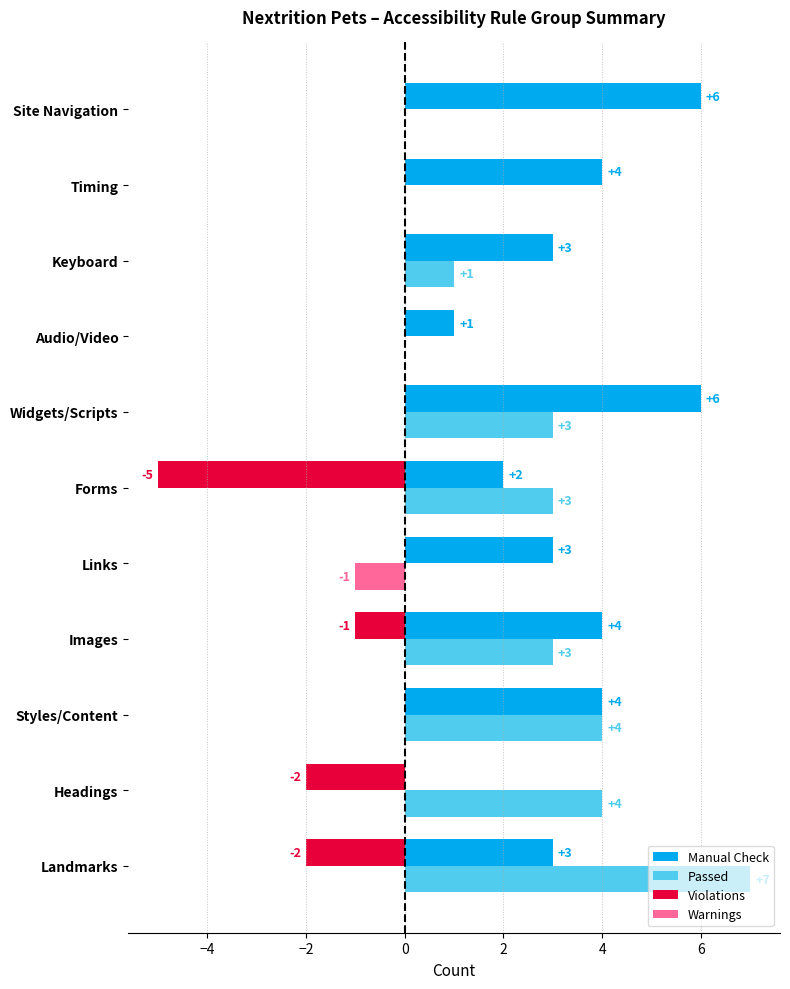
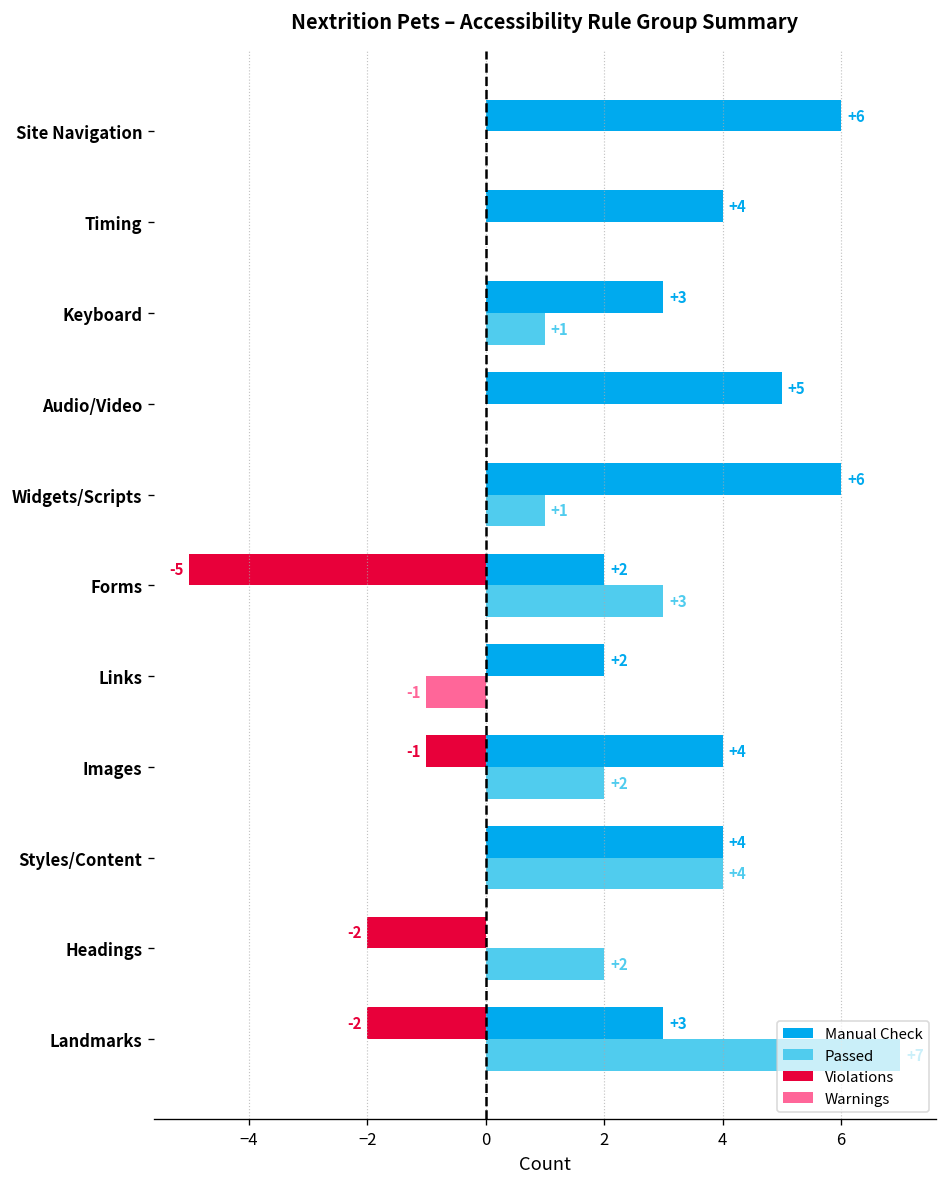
  {
    "Manual Check": {
      "Site Navigation": "+6",
      "Timing": "+4",
      "Keyboard": "+3",
-     "Audio/Video": "+1",
+     "Audio/Video": "+5",
      "Widgets/Scripts": "+6",
      "Forms": "+2",
-     "Links": "+3",
+     "Links": "+2",
      "Images": "+4",
      "Styles/Content": "+4",
      "Landmarks": "+3"
    },
    "Passed": {
      "Keyboard": "+1",
-     "Widgets/Scripts": "+3",
+     "Widgets/Scripts": "+1",
      "Forms": "+3",
-     "Images": "+3",
+     "Images": "+2",
      "Styles/Content": "+4",
-     "Headings": "+4"
+     "Headings": "+2"
    },
    "Violations": {
      "Forms": "-5",
      "Images": "-1",
      "Headings": "-2",
      "Landmarks": "-2"
    },
    "Warnings": {
      "Links": "-1"
    }
  }
